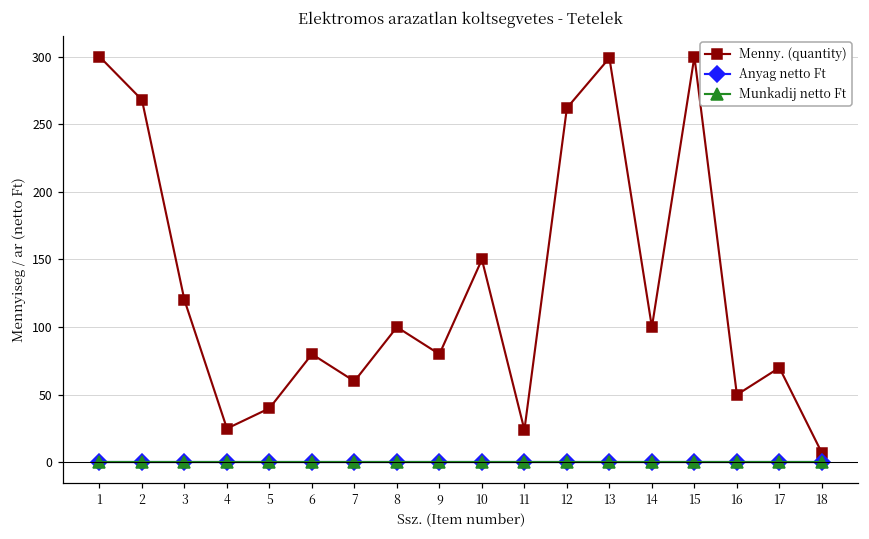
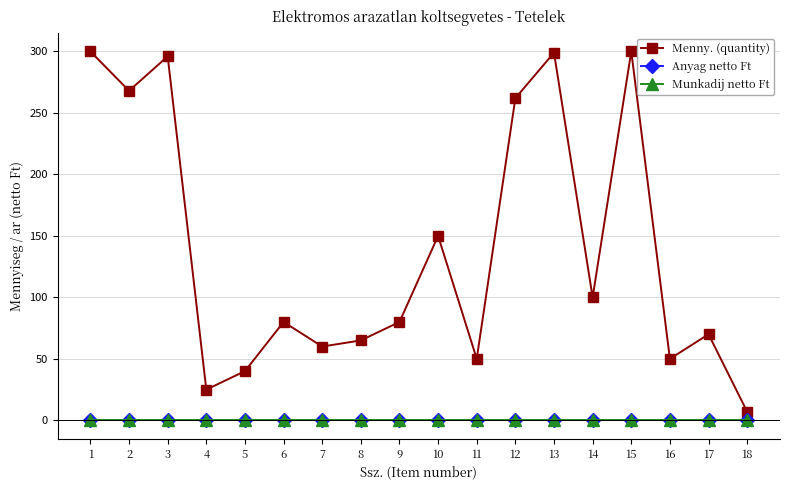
  {
    "Menny. (quantity)": {
      "1": 300,
      "2": 268,
-     "3": 120,
+     "3": 296,
      "4": 25,
      "5": 40,
      "6": 80,
      "7": 60,
-     "8": 100,
+     "8": 65,
      "9": 80,
      "10": 150,
-     "11": 24,
+     "11": 50,
      "12": 262,
      "13": 299,
      "14": 100,
      "15": 300,
      "16": 50,
      "17": 70,
      "18": 7
    },
    "Munkadij netto Ft": {
      "1": 0,
      "2": 0,
      "3": 0,
      "4": 0,
      "5": 0,
      "6": 0,
      "7": 0,
      "8": 0,
      "9": 0,
      "10": 0,
      "11": 0,
      "12": 0,
      "13": 0,
      "14": 0,
      "15": 0,
      "16": 0,
      "17": 0,
      "18": 0
    }
  }
